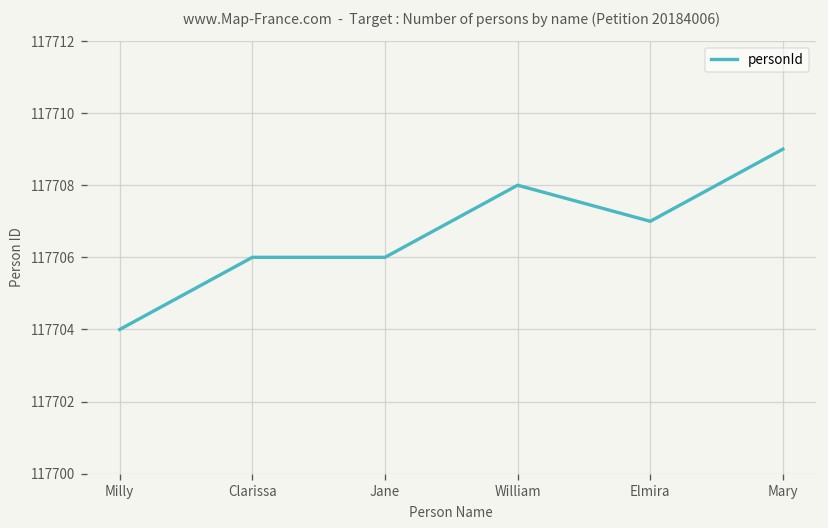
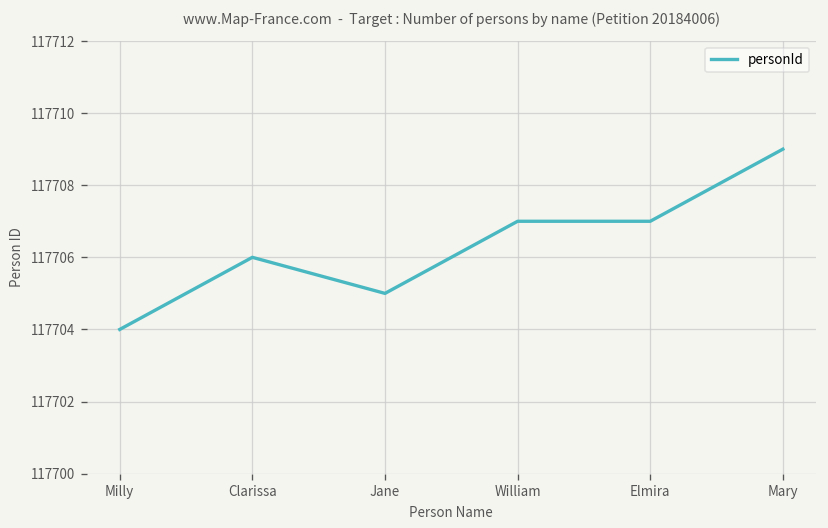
  {
    "Milly": 117704,
    "Clarissa": 117706,
-   "Jane": 117706,
-   "William": 117708,
+   "Jane": 117705,
+   "William": 117707,
    "Elmira": 117707,
    "Mary": 117709
  }
